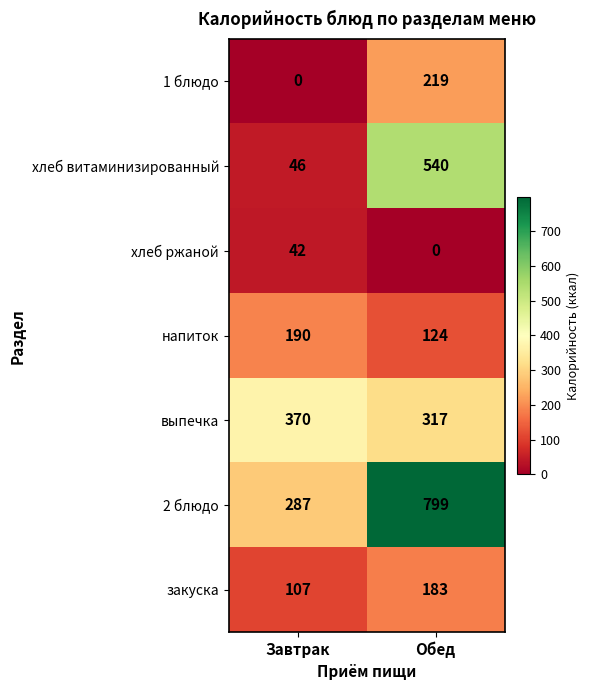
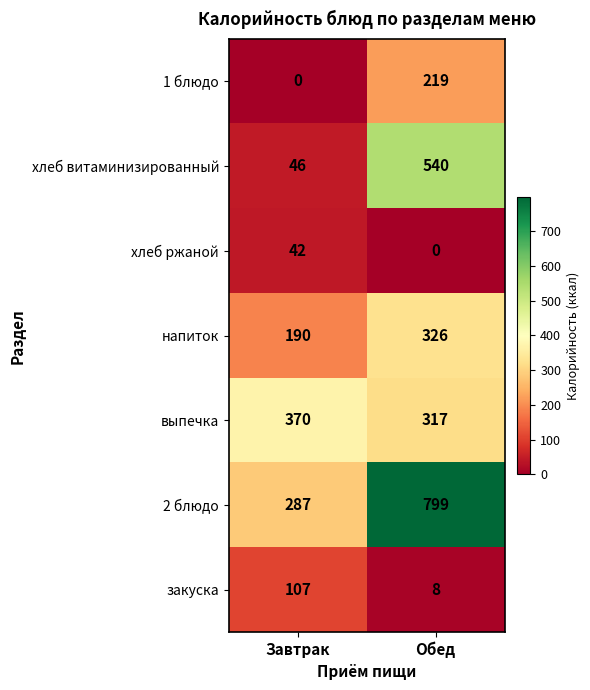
  {
    "1 блюдо": {
      "Завтрак": 0,
      "Обед": 219
    },
    "хлеб витаминизированный": {
      "Завтрак": 46,
      "Обед": 540
    },
    "хлеб ржаной": {
      "Завтрак": 42,
      "Обед": 0
    },
    "напиток": {
      "Завтрак": 190,
-     "Обед": 124
+     "Обед": 326
    },
    "выпечка": {
      "Завтрак": 370,
      "Обед": 317
    },
    "2 блюдо": {
      "Завтрак": 287,
      "Обед": 799
    },
    "закуска": {
      "Завтрак": 107,
-     "Обед": 183
+     "Обед": 8
    }
  }
